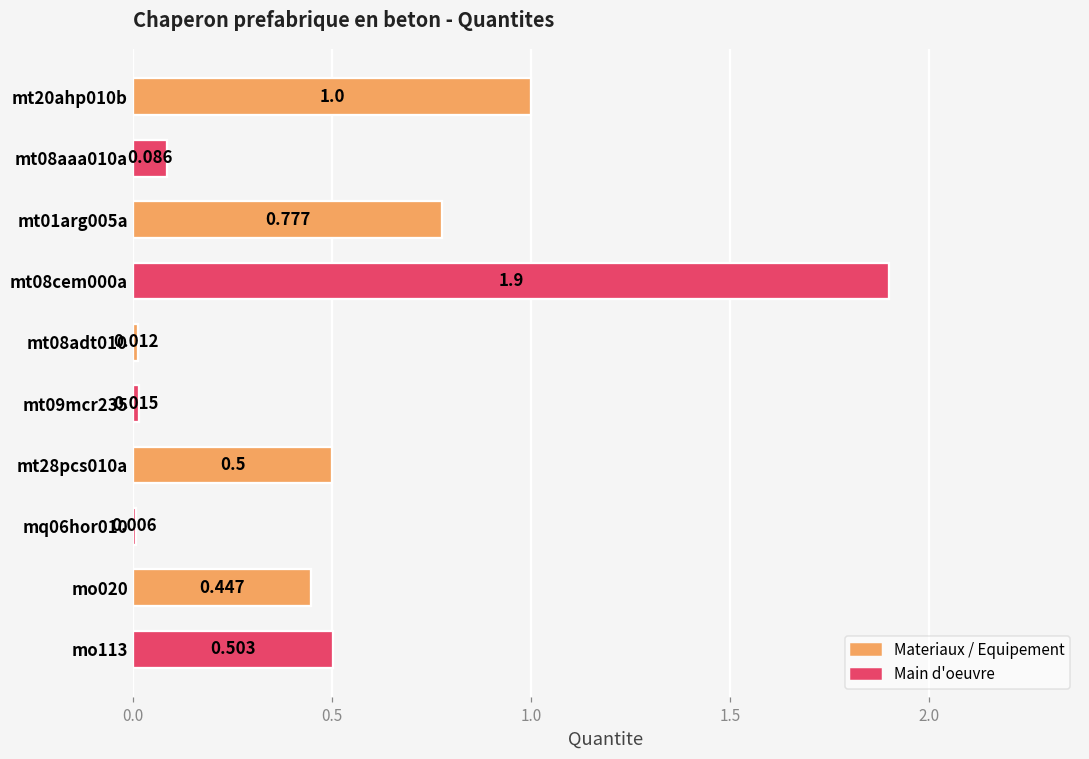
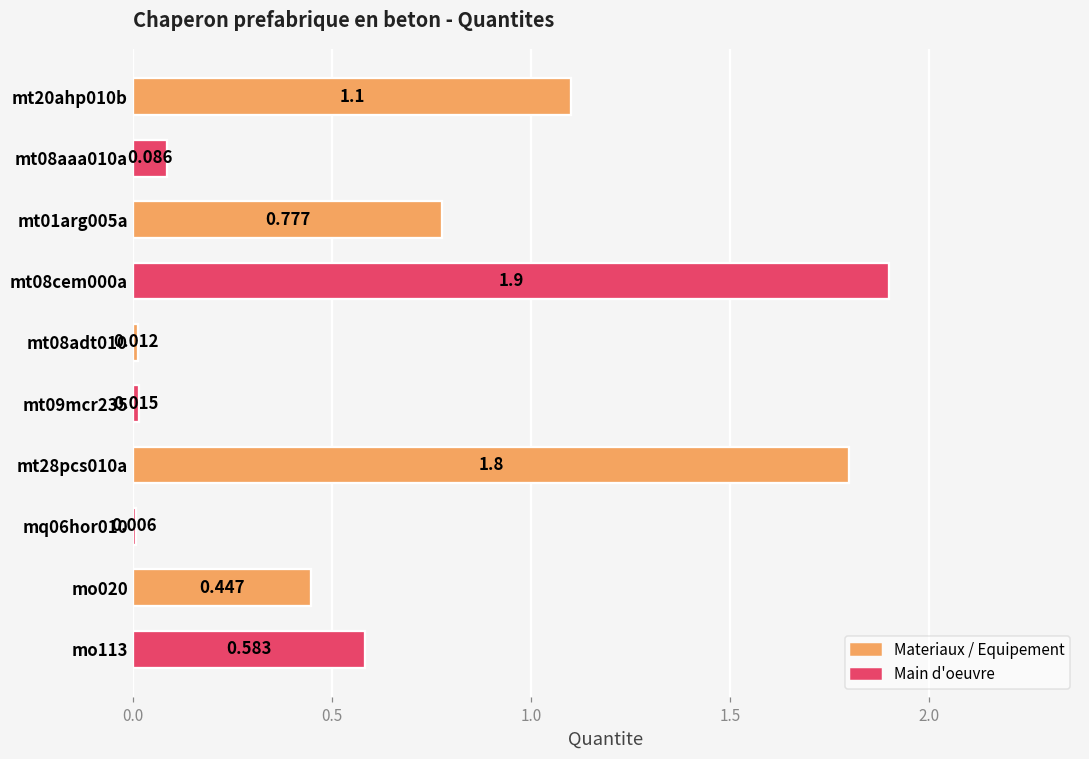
  {
-   "mt20ahp010b": 1.0,
+   "mt20ahp010b": 1.1,
    "mt08aaa010a": 0.086,
    "mt01arg005a": 0.777,
    "mt08cem000a": 1.9,
    "mt08adt010": 0.012,
    "mt09mcr235": 0.015,
-   "mt28pcs010a": 0.5,
+   "mt28pcs010a": 1.8,
    "mq06hor010": 0.006,
    "mo020": 0.447,
-   "mo113": 0.503
+   "mo113": 0.583
  }
